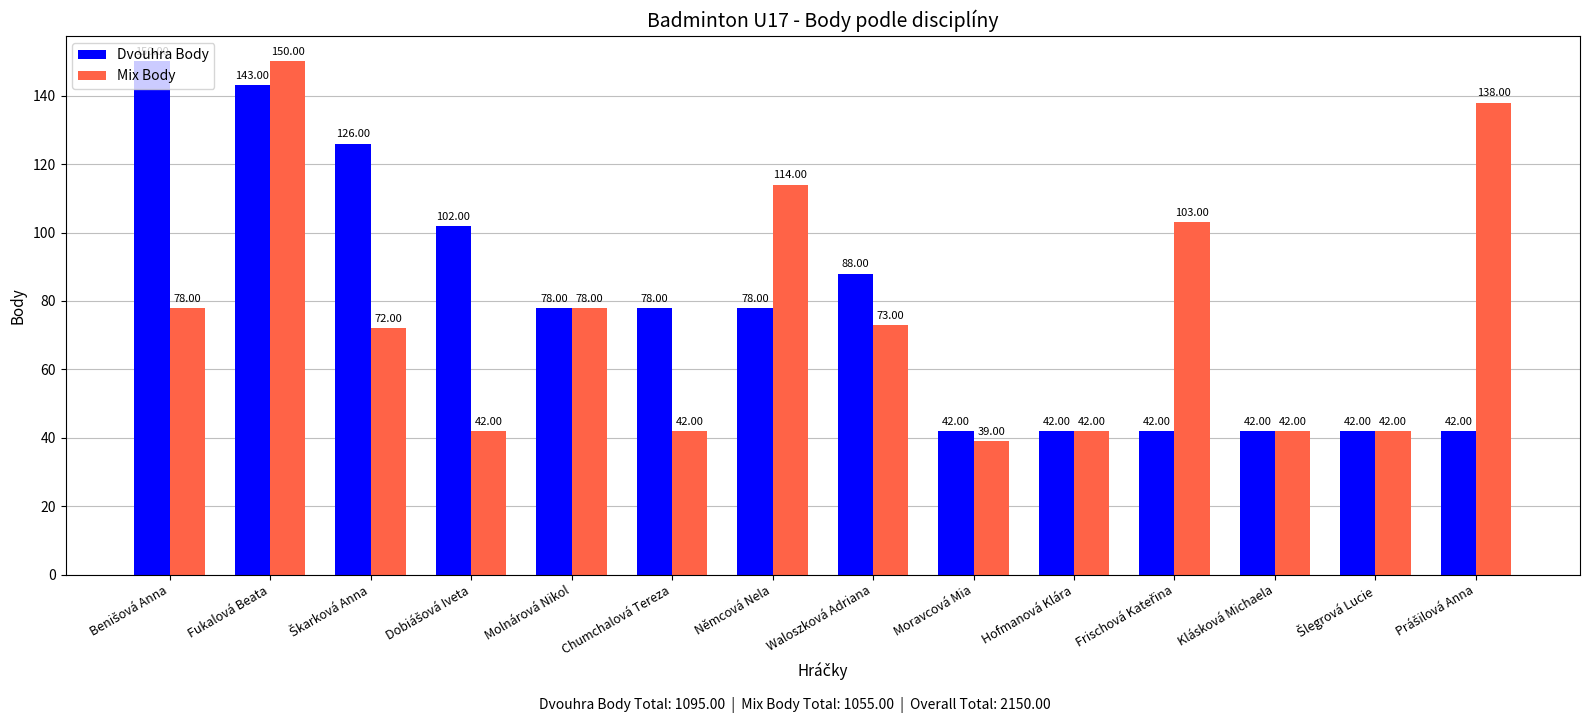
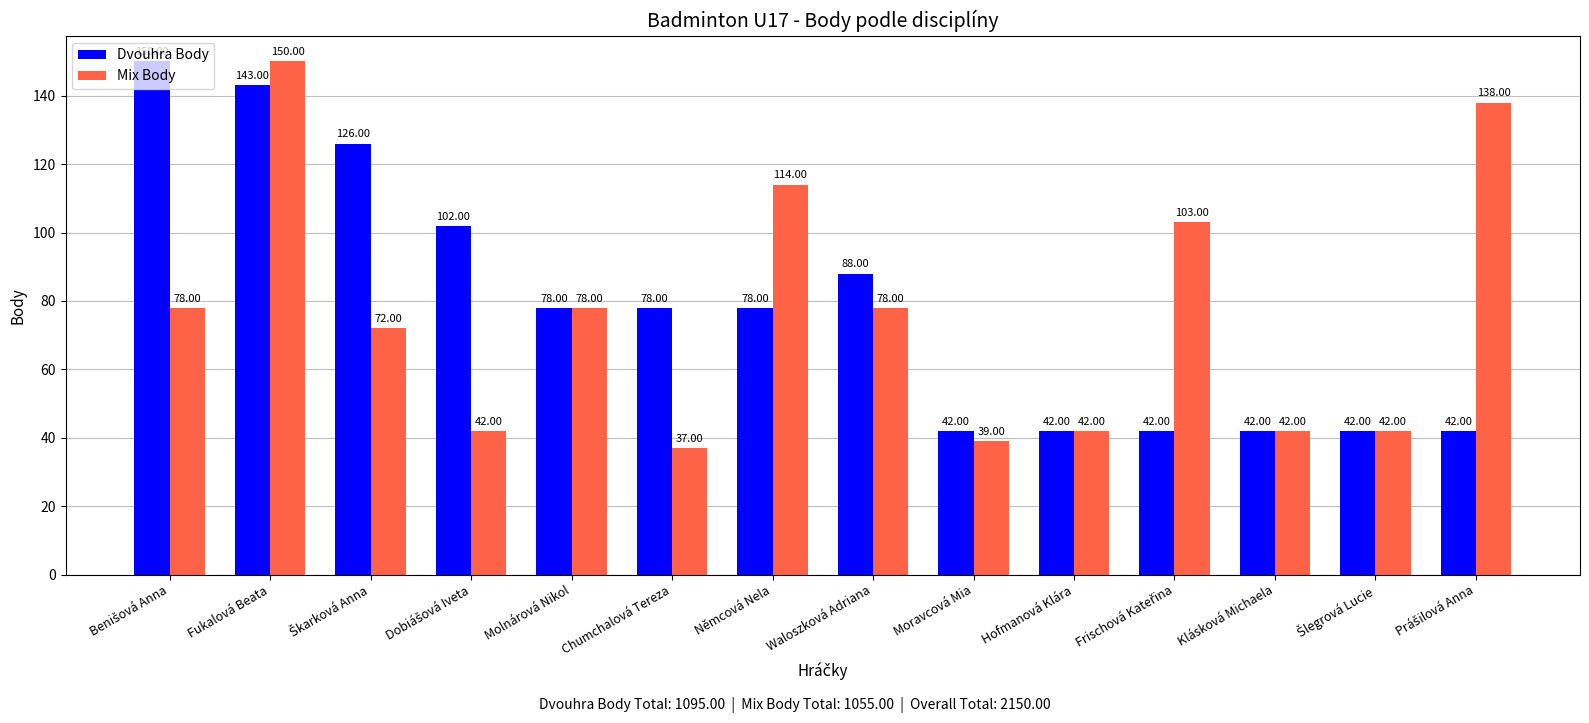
  {
    "Dvouhra Body": {
      "Fukalová Beata": 143.00,
      "Škarková Anna": 126.00,
      "Dobiášová Iveta": 102.00,
      "Molnárová Nikol": 78.00,
      "Chumchalová Tereza": 78.00,
      "Němcová Nela": 78.00,
      "Waloszková Adriana": 88.00,
      "Moravcová Mia": 42.00,
      "Hofmanová Klára": 42.00,
      "Frischová Kateřina": 42.00,
      "Klásková Michaela": 42.00,
      "Šlegrová Lucie": 42.00,
      "Prášilová Anna": 42.00
    },
    "Mix Body": {
      "Benišová Anna": 78.00,
      "Fukalová Beata": 150.00,
      "Škarková Anna": 72.00,
      "Dobiášová Iveta": 42.00,
      "Molnárová Nikol": 78.00,
-     "Chumchalová Tereza": 42.00,
+     "Chumchalová Tereza": 37.00,
      "Němcová Nela": 114.00,
-     "Waloszková Adriana": 73.00,
+     "Waloszková Adriana": 78.00,
      "Moravcová Mia": 39.00,
      "Hofmanová Klára": 42.00,
      "Frischová Kateřina": 103.00,
      "Klásková Michaela": 42.00,
      "Šlegrová Lucie": 42.00,
      "Prášilová Anna": 138.00
    }
  }
